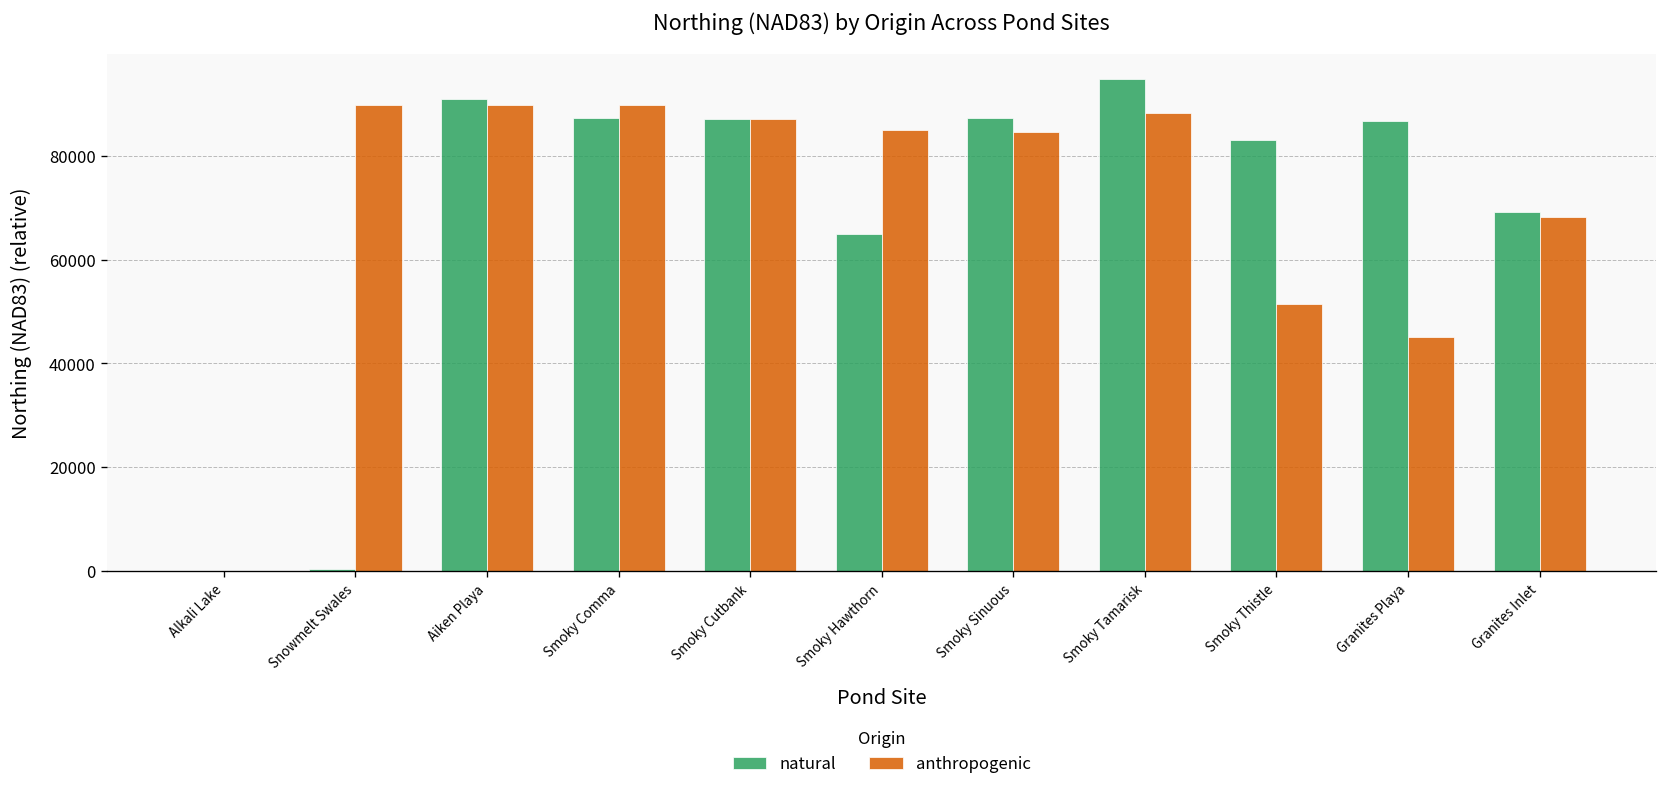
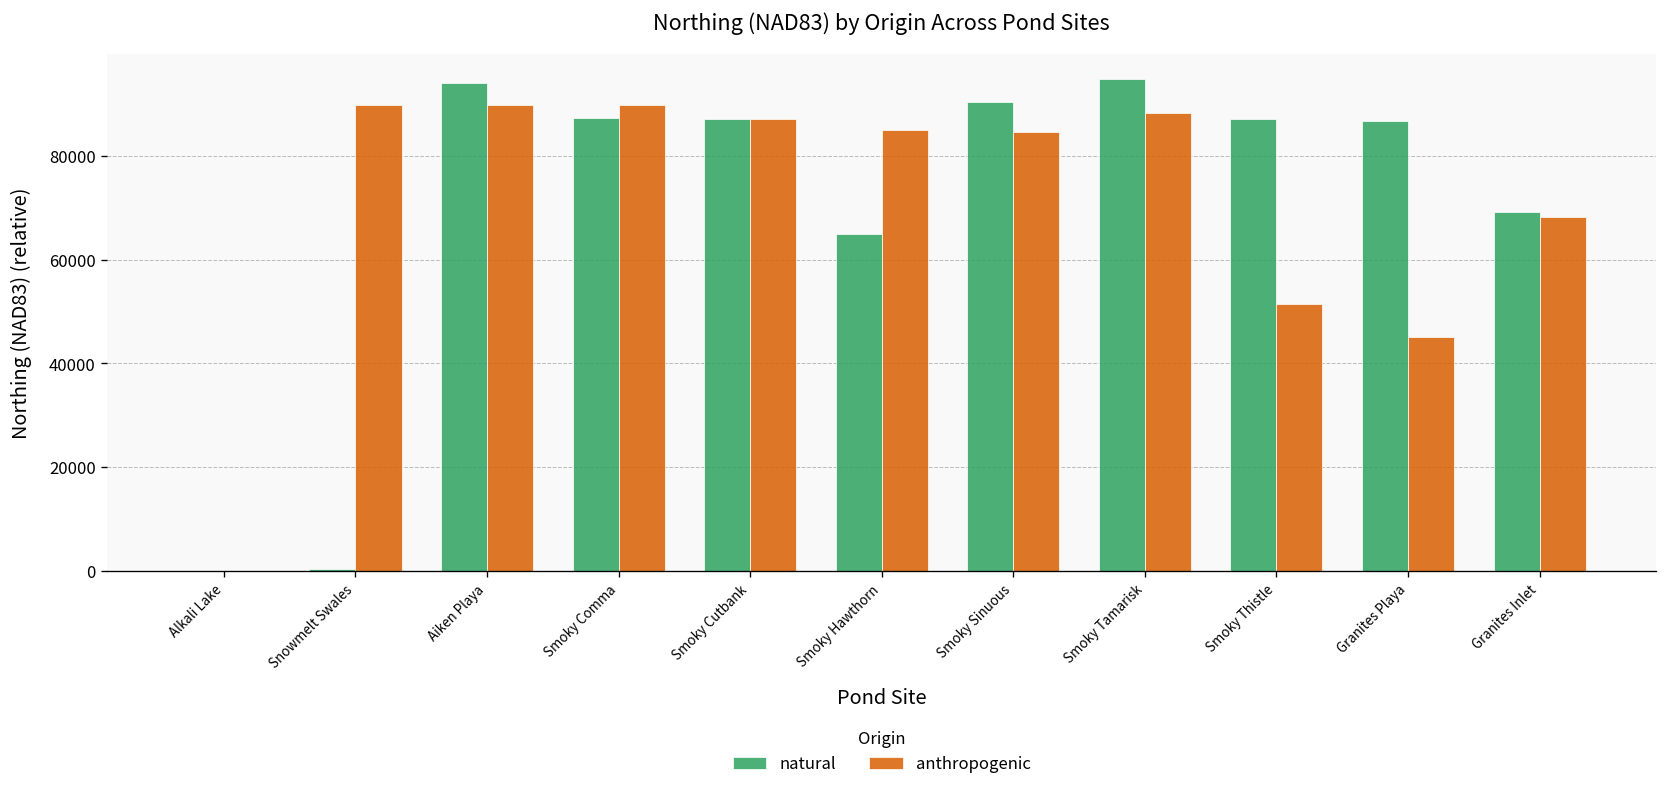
  {
    "natural": {
      "Alkali Lake": 0,
-     "Aiken Playa": 91000,
+     "Aiken Playa": 94000,
      "Smoky Comma": 87000,
      "Smoky Cutbank": 87000,
      "Smoky Hawthorn": 65000,
-     "Smoky Sinuous": 87000,
+     "Smoky Sinuous": 90000,
      "Smoky Tamarisk": 95000,
-     "Smoky Thistle": 83000,
+     "Smoky Thistle": 87000,
      "Granites Playa": 87000,
      "Granites Inlet": 69000
    },
    "anthropogenic": {
      "Alkali Lake": 0,
      "Snowmelt Swales": 90000,
      "Aiken Playa": 90000,
      "Smoky Comma": 90000,
      "Smoky Cutbank": 87000,
      "Smoky Hawthorn": 85000,
      "Smoky Sinuous": 85000,
      "Smoky Tamarisk": 88000,
      "Smoky Thistle": 51000,
      "Granites Playa": 45000,
      "Granites Inlet": 68000
    }
  }
